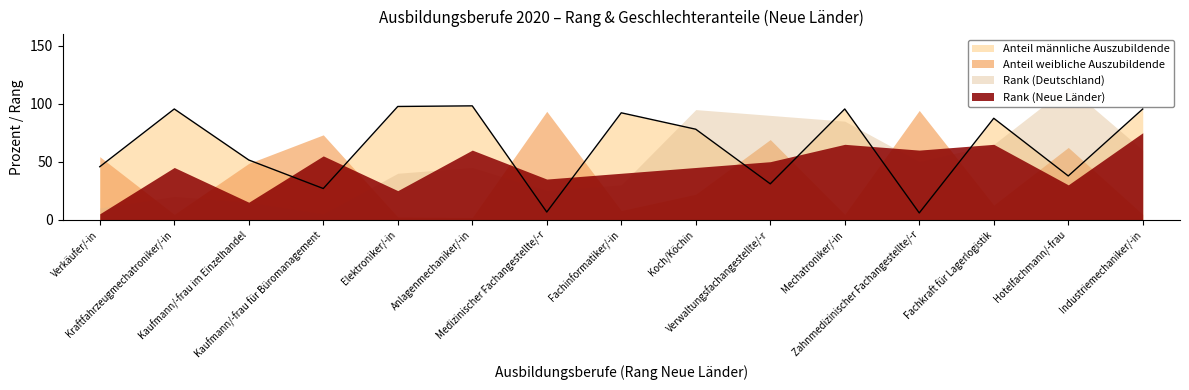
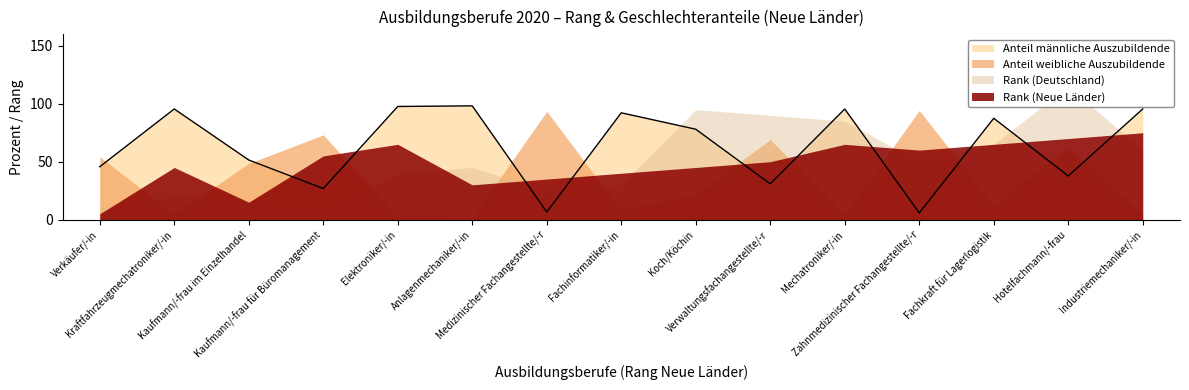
  {
    "Rank (Neue Länder)": {
      "Verkäufer/-in": 5,
      "Kraftfahrzeugmechatroniker/-in": 45,
      "Kaufmann/-frau für Büromanagement": 55,
-     "Elektroniker/-in": 25,
-     "Anlagenmechaniker/-in": 60,
+     "Elektroniker/-in": 65,
+     "Anlagenmechaniker/-in": 30,
      "Medizinischer Fachangestellte/-r": 35,
      "Fachinformatiker/-in": 40,
      "Koch/Köchin": 45,
      "Verwaltungsfachangestellte/-r": 50,
      "Mechatroniker/-in": 65,
      "Zahnmedizinischer Fachangestellte/-r": 60,
-     "Hotelfachmann/-frau": 30,
+     "Hotelfachmann/-frau": 70,
      "Industriemechaniker/-in": 75
    }
  }
